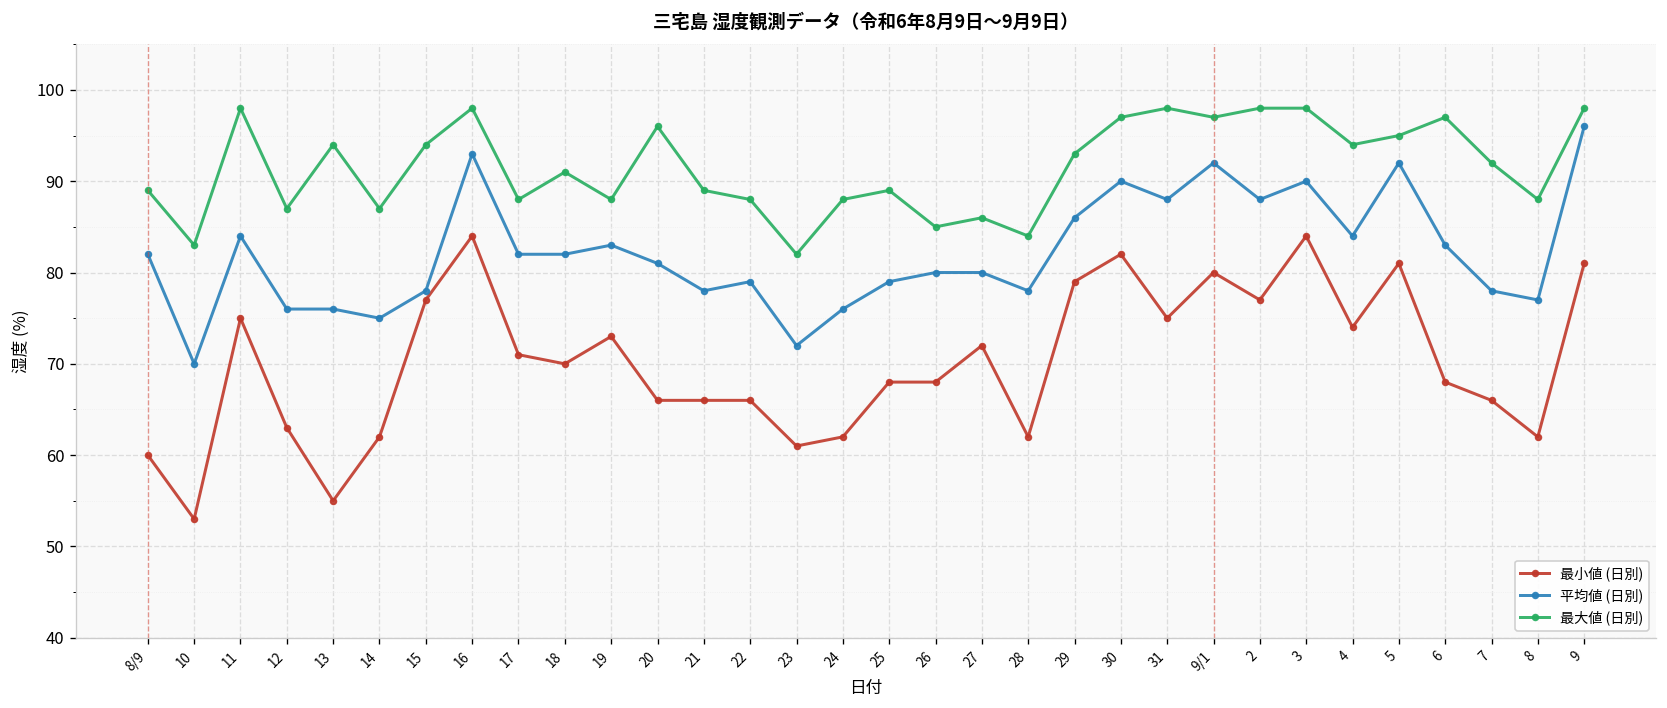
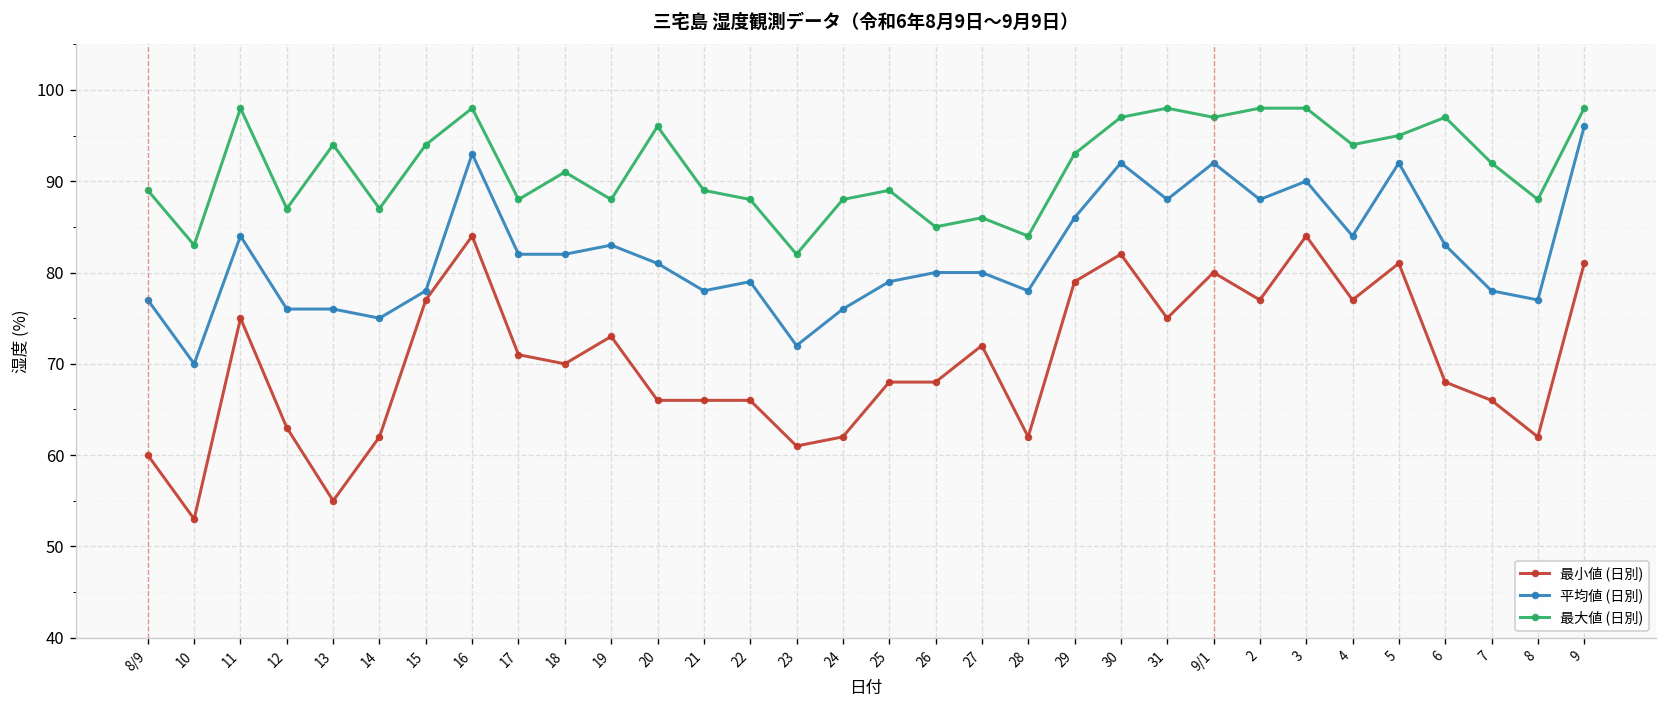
  {
    "最小値 (日別)": {
      "8/9": 60,
      "10": 53,
      "11": 75,
      "12": 63,
      "13": 55,
      "14": 62,
      "15": 77,
      "16": 84,
      "17": 71,
      "18": 70,
      "19": 73,
      "20": 66,
      "21": 66,
      "22": 66,
      "23": 61,
      "24": 62,
      "25": 68,
      "26": 68,
      "27": 72,
      "28": 62,
      "29": 79,
      "30": 82,
      "31": 75,
      "9/1": 80,
      "2": 77,
      "3": 84,
-     "4": 74,
+     "4": 77,
      "5": 81,
      "6": 68,
      "7": 66,
      "8": 62,
      "9": 81
    },
    "平均値 (日別)": {
-     "8/9": 82,
+     "8/9": 77,
      "10": 70,
      "11": 84,
      "12": 76,
      "13": 76,
      "14": 75,
      "15": 78,
      "16": 93,
      "17": 82,
      "18": 82,
      "19": 83,
      "20": 81,
      "21": 78,
      "22": 79,
      "23": 72,
      "24": 76,
      "25": 79,
      "26": 80,
      "27": 80,
      "28": 78,
      "29": 86,
-     "30": 90,
+     "30": 92,
      "31": 88,
      "9/1": 92,
      "2": 88,
      "3": 90,
      "4": 84,
      "5": 92,
      "6": 83,
      "7": 78,
      "8": 77,
      "9": 96
    },
    "最大値 (日別)": {
      "8/9": 89,
      "10": 83,
      "11": 98,
      "12": 87,
      "13": 94,
      "14": 87,
      "15": 94,
      "16": 98,
      "17": 88,
      "18": 91,
      "19": 88,
      "20": 96,
      "21": 89,
      "22": 88,
      "23": 82,
      "24": 88,
      "25": 89,
      "26": 85,
      "27": 86,
      "28": 84,
      "29": 93,
      "30": 97,
      "31": 98,
      "9/1": 97,
      "2": 98,
      "3": 98,
      "4": 94,
      "5": 95,
      "6": 97,
      "7": 92,
      "8": 88,
      "9": 98
    }
  }
